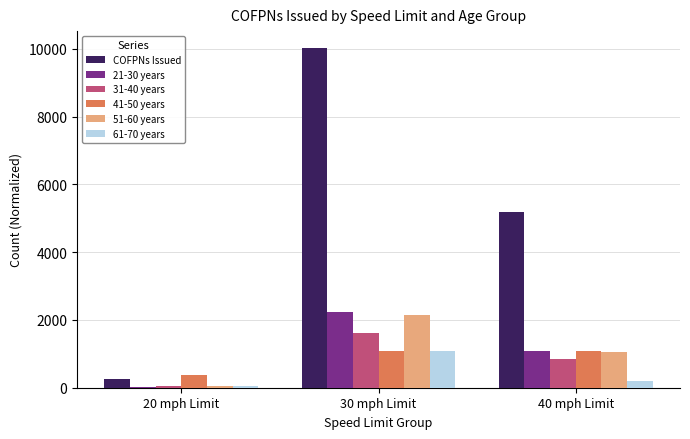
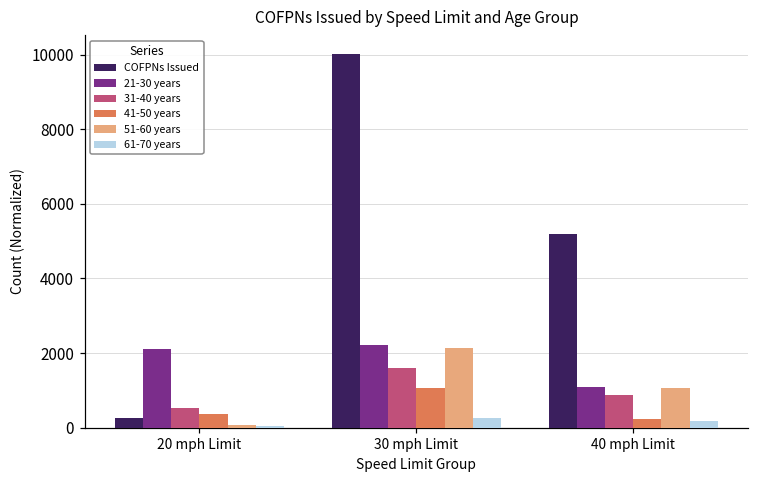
  {
    "COFPNs Issued": {
      "20 mph Limit": 300,
      "30 mph Limit": 10000,
      "40 mph Limit": 5200
    },
    "21-30 years": {
-     "20 mph Limit": 0,
+     "20 mph Limit": 2100,
      "30 mph Limit": 2200,
      "40 mph Limit": 1100
    },
    "31-40 years": {
-     "20 mph Limit": 0,
+     "20 mph Limit": 500,
      "30 mph Limit": 1600,
      "40 mph Limit": 900
    },
    "41-50 years": {
      "20 mph Limit": 400,
      "30 mph Limit": 1100,
-     "40 mph Limit": 1100
+     "40 mph Limit": 200
    },
    "51-60 years": {
      "30 mph Limit": 2100,
      "40 mph Limit": 1100
    },
    "61-70 years": {
-     "30 mph Limit": 1100,
+     "30 mph Limit": 300,
      "40 mph Limit": 200
    }
  }
